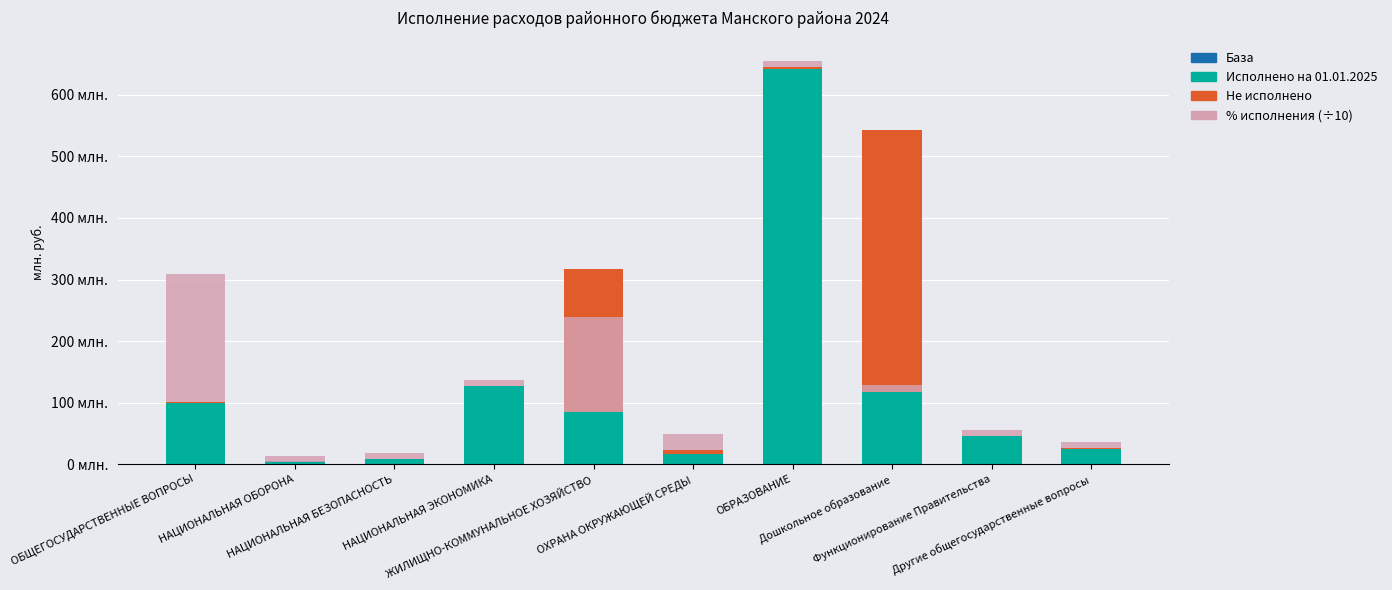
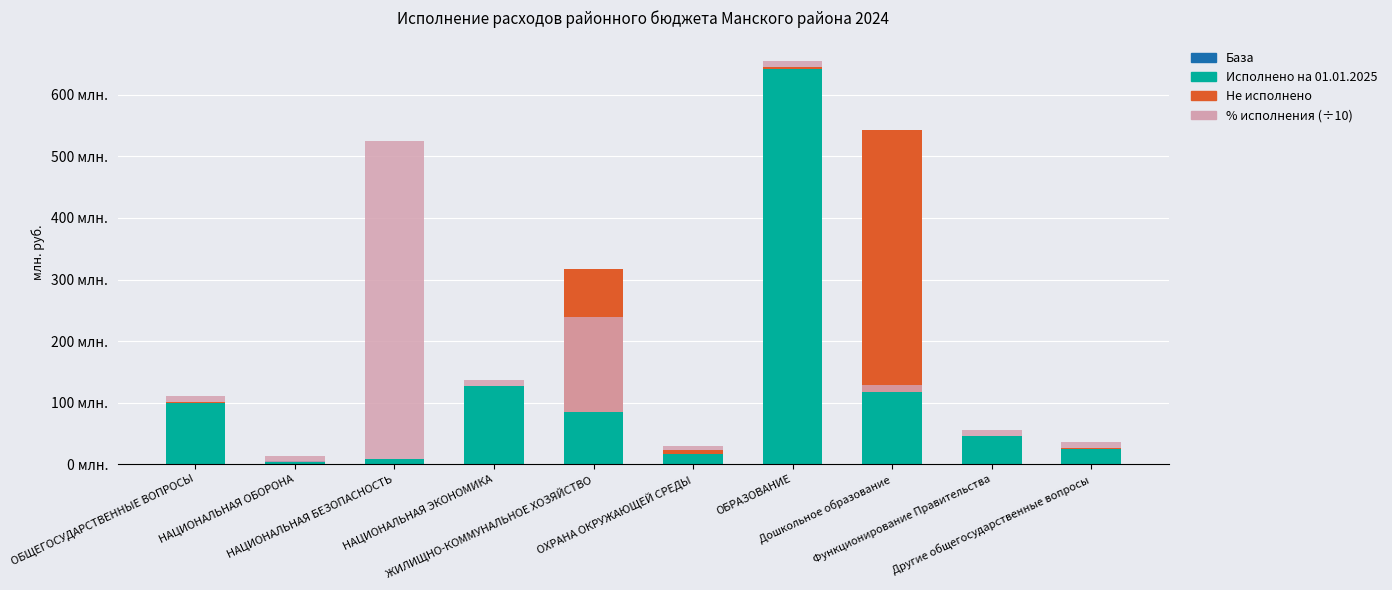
  {
    "Исполнено на 01.01.2025": {
      "ОБЩЕГОСУДАРСТВЕННЫЕ ВОПРОСЫ": "100 млн.",
      "НАЦИОНАЛЬНАЯ БЕЗОПАСНОСТЬ": "10 млн.",
      "НАЦИОНАЛЬНАЯ ЭКОНОМИКА": "130 млн.",
      "ЖИЛИЩНО-КОММУНАЛЬНОЕ ХОЗЯЙСТВО": "320 млн.",
      "ОХРАНА ОКРУЖАЮЩЕЙ СРЕДЫ": "20 млн.",
      "ОБРАЗОВАНИЕ": "640 млн.",
      "Дошкольное образование": "540 млн.",
      "Функционирование Правительства": "50 млн.",
      "Другие общегосударственные вопросы": "20 млн."
    },
    "Не исполнено": {
      "НАЦИОНАЛЬНАЯ ОБОРОНА": "0 млн.",
      "ОХРАНА ОКРУЖАЮЩЕЙ СРЕДЫ": "10 млн."
    },
    "% исполнения (÷10)": {
-     "ОБЩЕГОСУДАРСТВЕННЫЕ ВОПРОСЫ": "210 млн.",
+     "ОБЩЕГОСУДАРСТВЕННЫЕ ВОПРОСЫ": "10 млн.",
      "НАЦИОНАЛЬНАЯ ОБОРОНА": "10 млн.",
-     "НАЦИОНАЛЬНАЯ БЕЗОПАСНОСТЬ": "10 млн.",
+     "НАЦИОНАЛЬНАЯ БЕЗОПАСНОСТЬ": "520 млн.",
      "НАЦИОНАЛЬНАЯ ЭКОНОМИКА": "10 млн.",
-     "ОХРАНА ОКРУЖАЮЩЕЙ СРЕДЫ": "30 млн.",
+     "ОХРАНА ОКРУЖАЮЩЕЙ СРЕДЫ": "10 млн.",
      "ОБРАЗОВАНИЕ": "10 млн.",
      "Функционирование Правительства": "10 млн.",
      "Другие общегосударственные вопросы": "10 млн."
    },
    "База": {
      "НАЦИОНАЛЬНАЯ ОБОРОНА": "10 млн.",
      "НАЦИОНАЛЬНАЯ БЕЗОПАСНОСТЬ": "10 млн."
    }
  }
